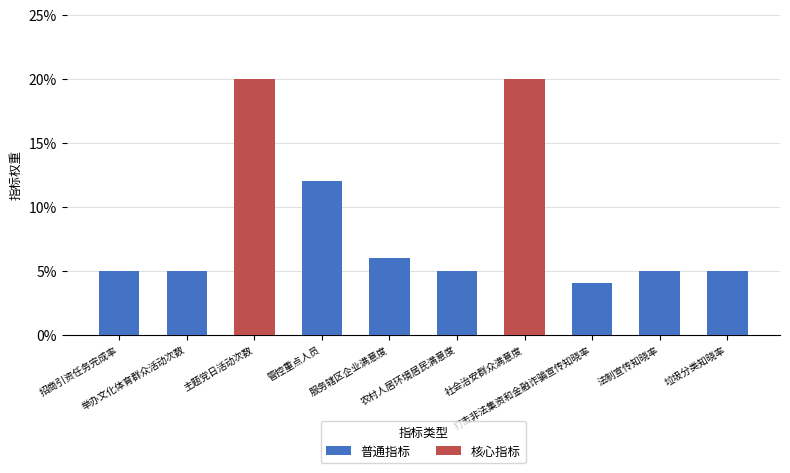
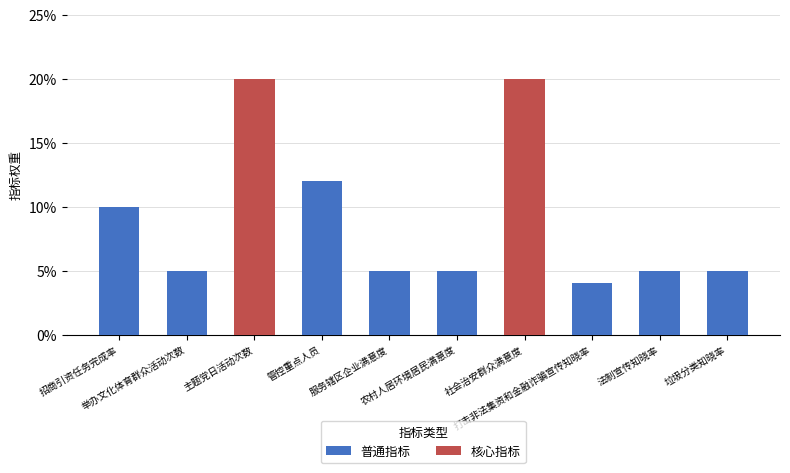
  {
    "普通指标": {
-     "招商引资任务完成率": "5%",
+     "招商引资任务完成率": "10%",
      "举办文化体育群众活动次数": "5%",
      "管控重点人员": "12%",
-     "服务辖区企业满意度": "6%",
+     "服务辖区企业满意度": "5%",
      "农村人居环境居民满意度": "5%",
      "打击非法集资和金融诈骗宣传知晓率": "4%",
      "法制宣传知晓率": "5%",
      "垃圾分类知晓率": "5%"
    },
    "核心指标": {
      "主题党日活动次数": "20%",
      "社会治安群众满意度": "20%"
    }
  }
